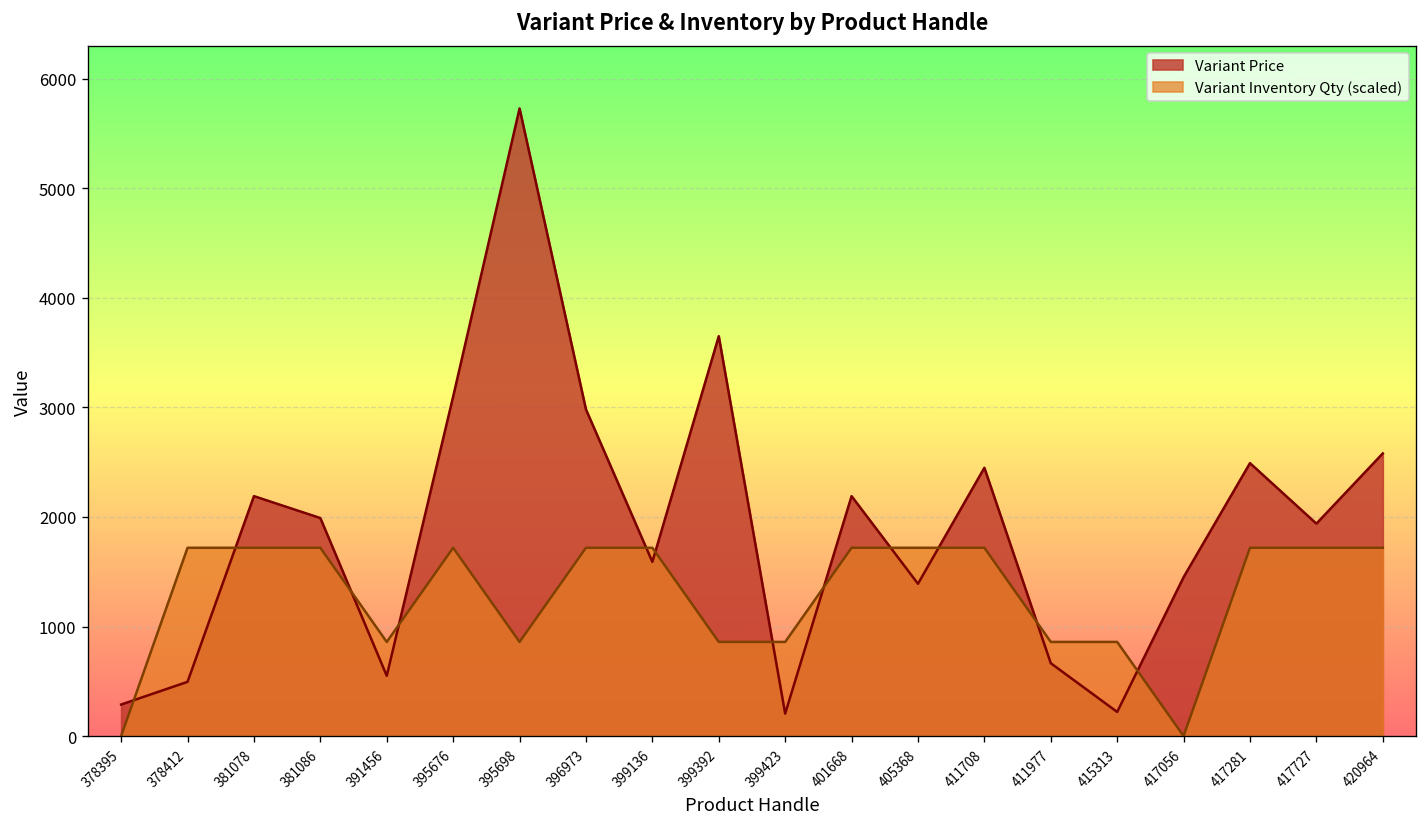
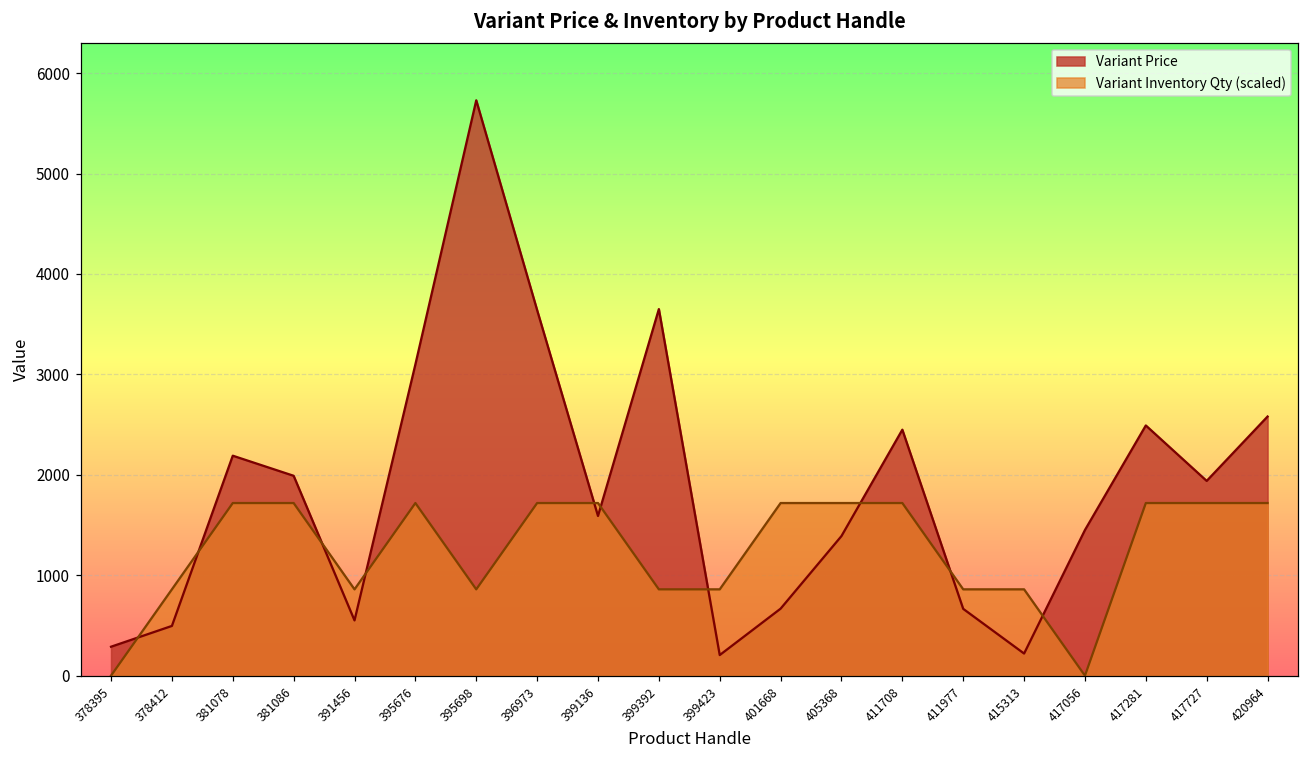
  {
    "Variant Price": {
      "378395": 300,
      "378412": 500,
      "381078": 2200,
      "381086": 2000,
      "391456": 600,
      "395676": 3100,
      "395698": 5700,
-     "396973": 3000,
+     "396973": 3600,
      "399136": 1600,
      "399392": 3700,
      "399423": 200,
-     "401668": 2200,
+     "401668": 700,
      "405368": 1400,
      "411708": 2400,
      "411977": 700,
      "415313": 200,
      "417056": 1500,
      "417281": 2500,
      "417727": 1900,
      "420964": 2600
    },
    "Variant Inventory Qty (scaled)": {
      "378395": 0,
-     "378412": 1700,
+     "378412": 900,
      "381078": 1700,
      "381086": 1700,
      "391456": 900,
      "395676": 1700,
      "395698": 900,
      "396973": 1700,
      "399136": 1700,
      "399392": 900,
      "399423": 900,
      "401668": 1700,
      "405368": 1700,
      "411708": 1700,
      "411977": 900,
      "415313": 900,
      "417056": 0,
      "417281": 1700,
      "417727": 1700,
      "420964": 1700
    }
  }
